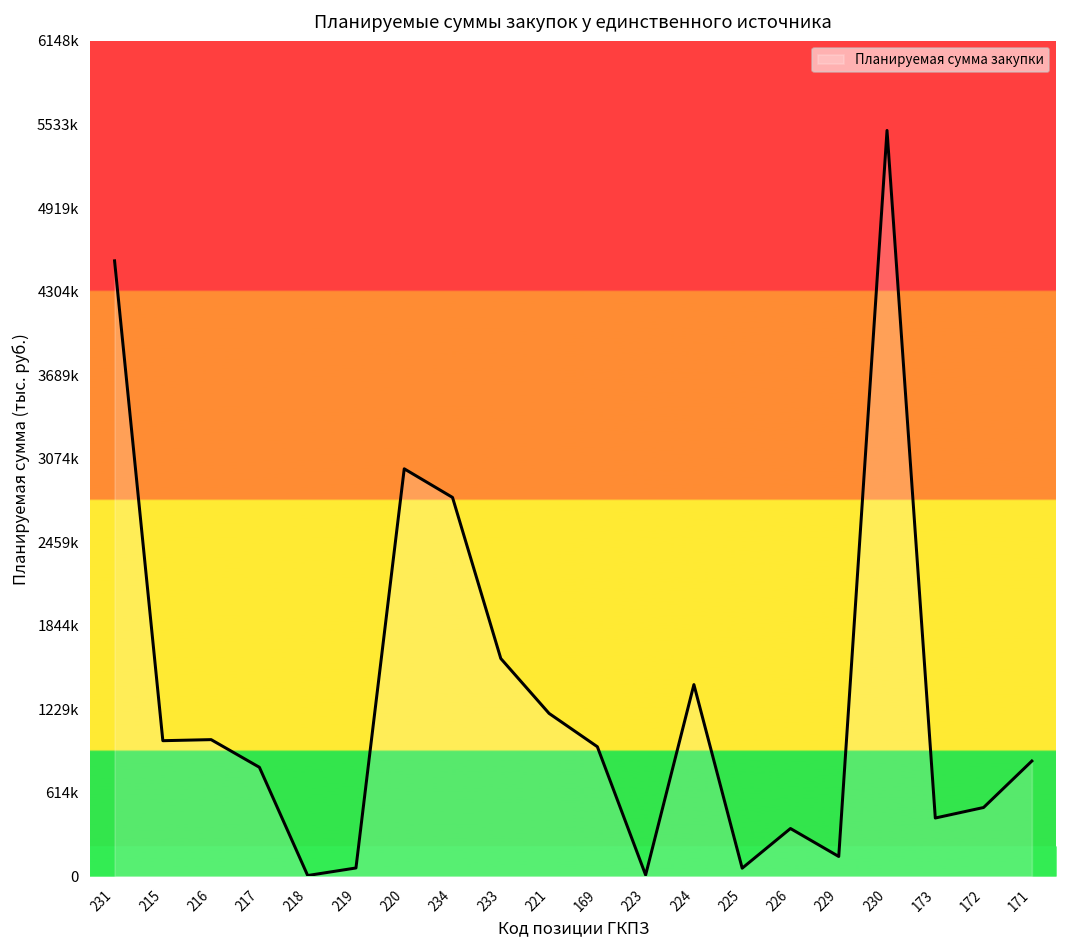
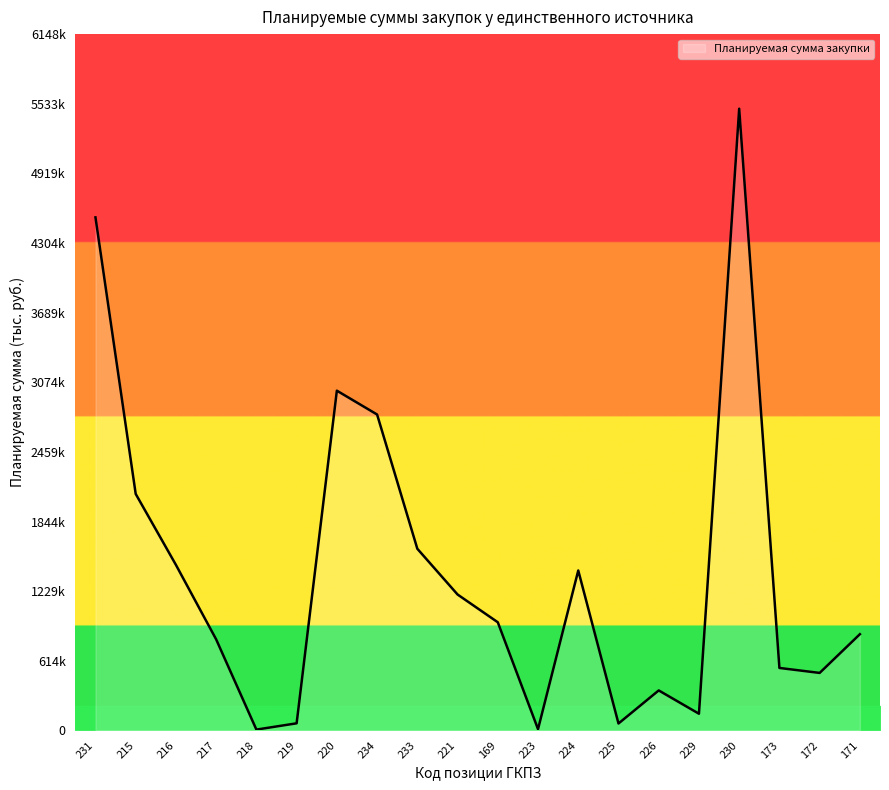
  {
    "Планируемая сумма закупки": {
      "231": 4530000,
-     "215": 1000000,
-     "216": 1010000,
+     "215": 2090000,
+     "216": 1460000,
      "217": 800000,
      "218": 10000,
      "219": 60000,
      "220": 3000000,
      "234": 2790000,
      "233": 1600000,
      "221": 1200000,
      "169": 950000,
      "223": 10000,
      "224": 1410000,
      "225": 60000,
      "226": 350000,
      "229": 150000,
      "230": 5490000,
-     "173": 430000,
+     "173": 550000,
      "172": 510000,
      "171": 850000
    }
  }
